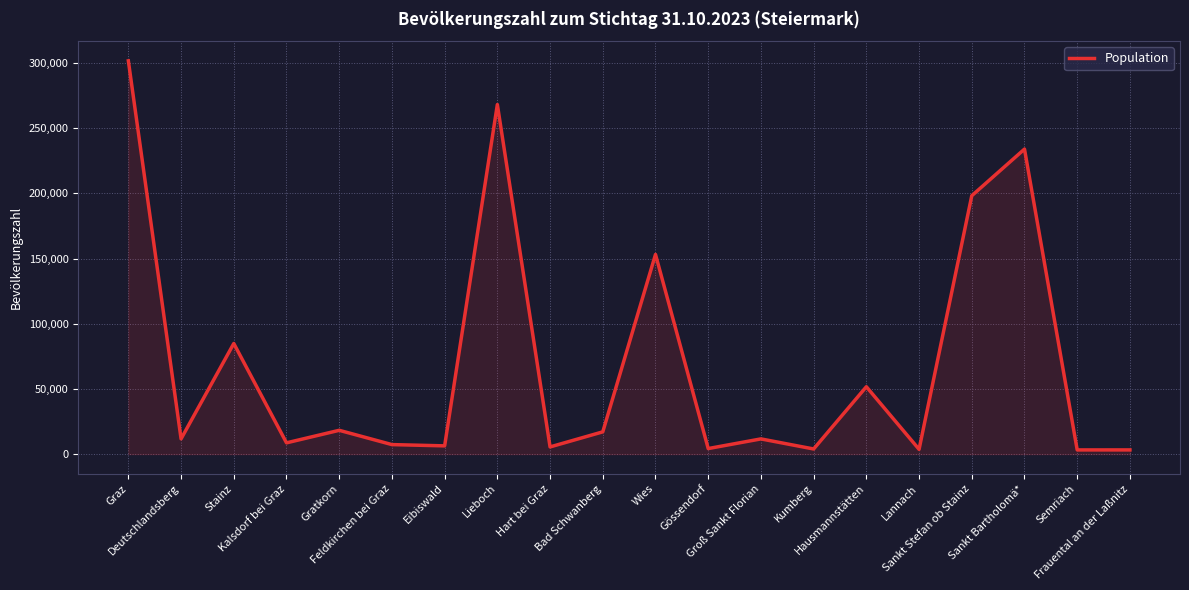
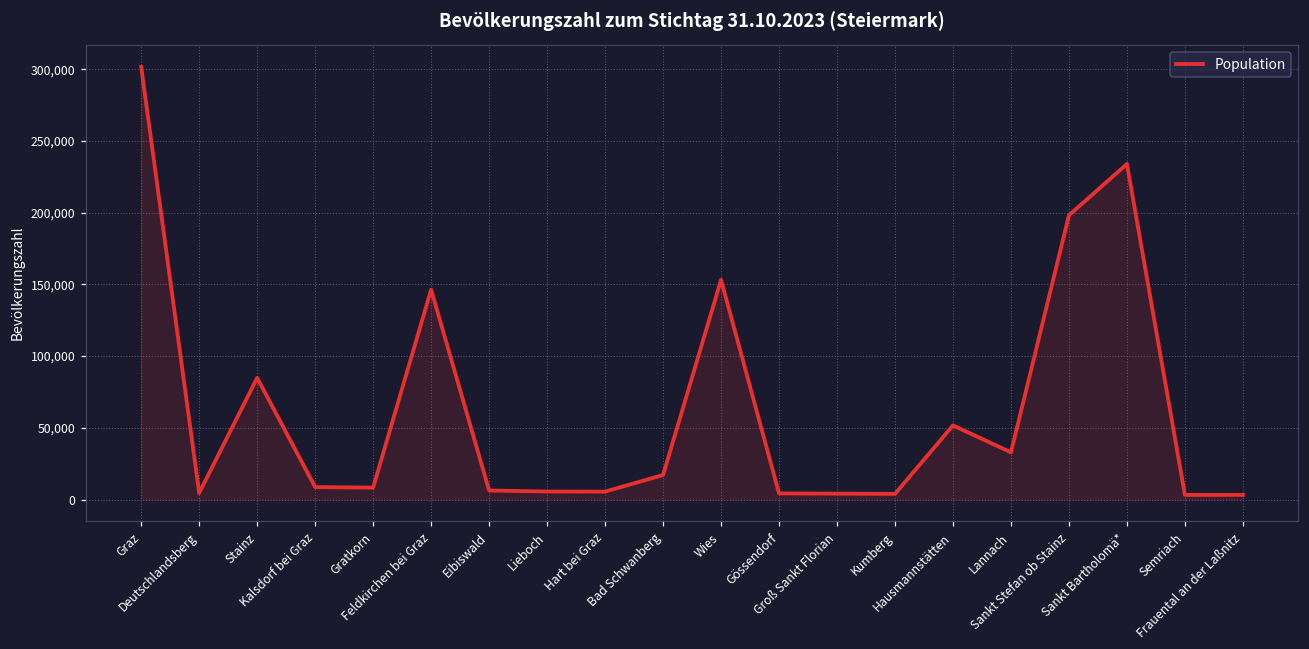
  {
    "Graz": "302,000",
-   "Deutschlandsberg": "12,000",
+   "Deutschlandsberg": "5,000",
    "Stainz": "85,000",
    "Kalsdorf bei Graz": "9,000",
-   "Gratkorn": "18,000",
-   "Feldkirchen bei Graz": "7,000",
+   "Gratkorn": "8,000",
+   "Feldkirchen bei Graz": "146,000",
    "Eibiswald": "6,000",
-   "Lieboch": "268,000",
+   "Lieboch": "6,000",
    "Hart bei Graz": "6,000",
    "Bad Schwanberg": "17,000",
    "Wies": "153,000",
    "Gössendorf": "4,000",
-   "Groß Sankt Florian": "12,000",
+   "Groß Sankt Florian": "4,000",
    "Kumberg": "4,000",
    "Hausmannstätten": "52,000",
-   "Lannach": "4,000",
+   "Lannach": "33,000",
    "Sankt Stefan ob Stainz": "198,000",
    "Sankt Bartholomä*": "234,000",
    "Semriach": "3,000",
    "Frauental an der Laßnitz": "3,000"
  }
